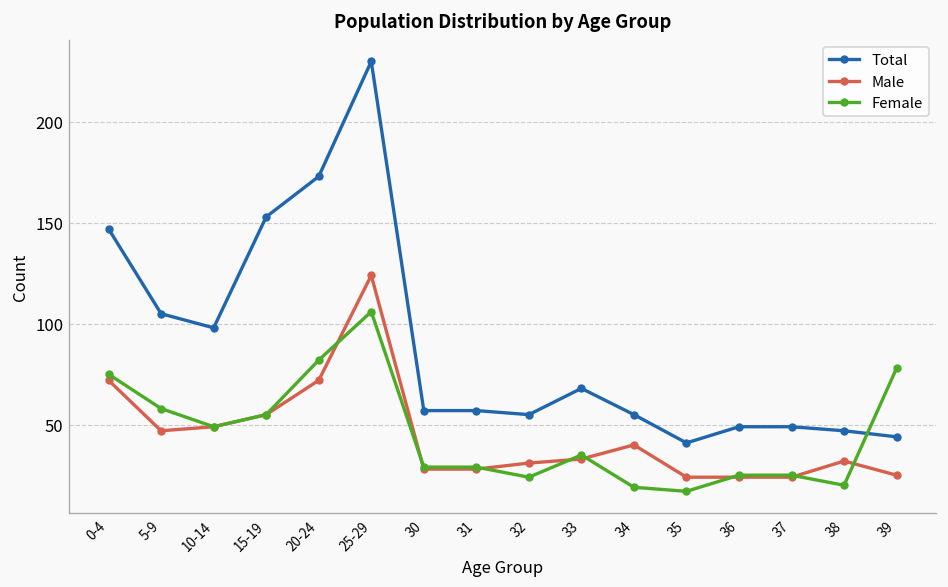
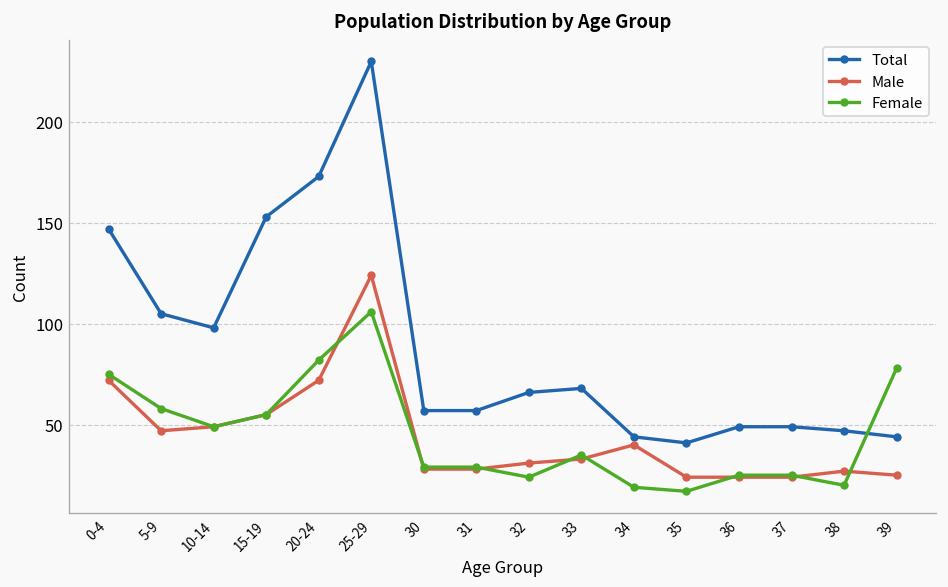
  {
    "Total": {
      "0-4": 147,
      "5-9": 105,
      "10-14": 98,
      "15-19": 153,
      "20-24": 173,
      "25-29": 230,
      "30": 57,
      "31": 57,
-     "32": 55,
+     "32": 66,
      "33": 68,
-     "34": 55,
+     "34": 44,
      "35": 41,
      "36": 49,
      "37": 49,
      "38": 47,
      "39": 44
    },
    "Male": {
      "0-4": 72,
      "5-9": 47,
      "20-24": 72,
      "25-29": 124,
      "32": 31,
      "33": 33,
      "34": 40,
      "35": 24,
-     "38": 32,
+     "38": 27,
      "39": 25
    },
    "Female": {
      "0-4": 75,
      "5-9": 58,
      "20-24": 82,
      "25-29": 106,
      "32": 24,
      "33": 35,
      "34": 19,
      "35": 17,
      "38": 20,
      "39": 78
    }
  }
